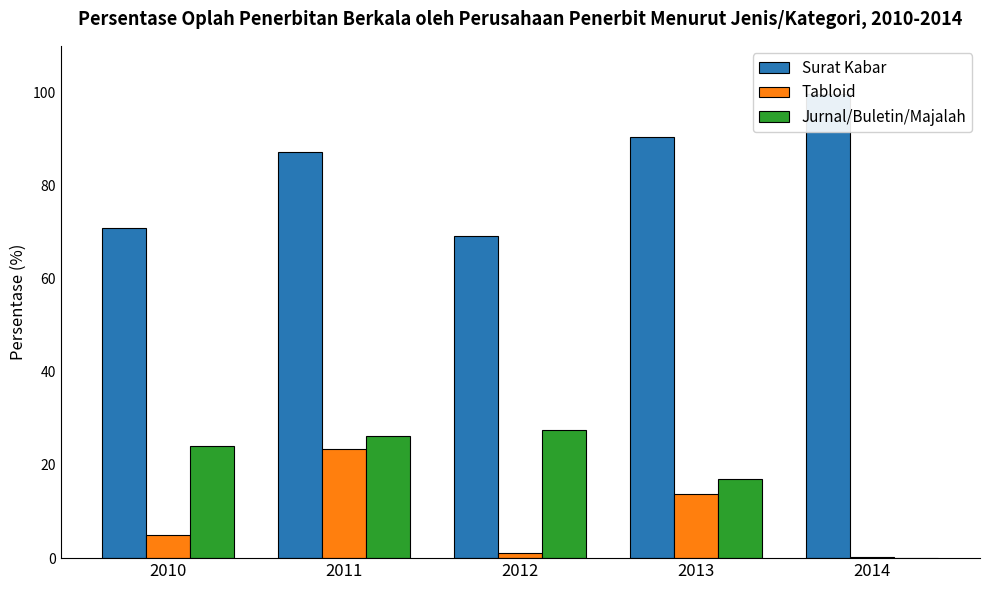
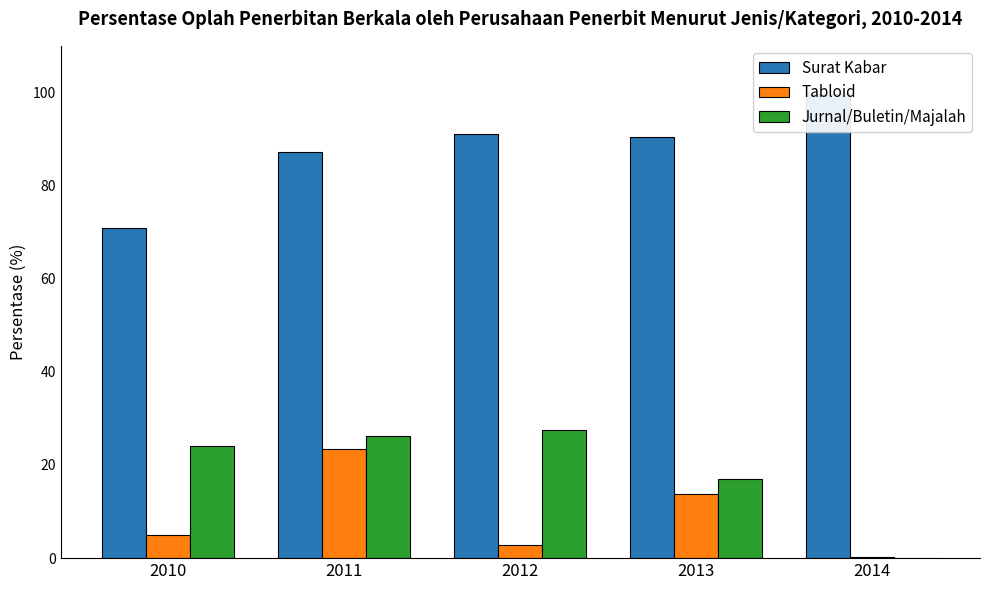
  {
    "Surat Kabar": {
      "2010": 71,
      "2011": 87,
-     "2012": 69,
+     "2012": 91,
      "2013": 90
    },
    "Tabloid": {
      "2010": 5,
      "2011": 23,
-     "2012": 1,
+     "2012": 3,
      "2013": 14
    },
    "Jurnal/Buletin/Majalah": {
      "2010": 24,
      "2011": 26,
      "2012": 27,
      "2013": 17
    }
  }
